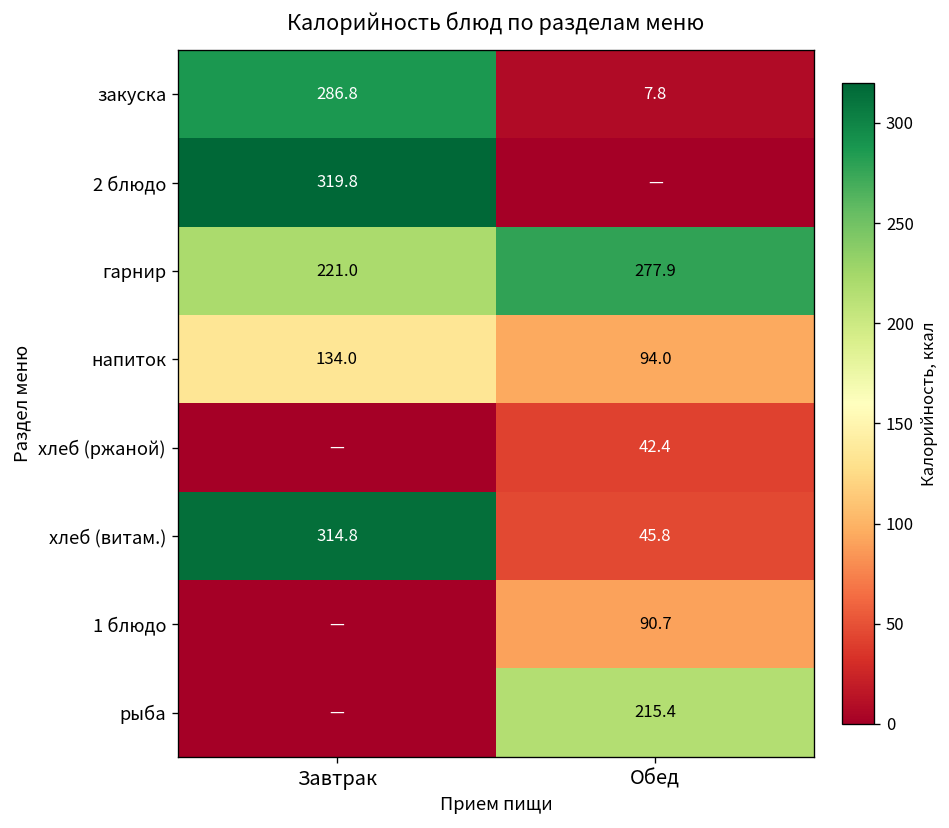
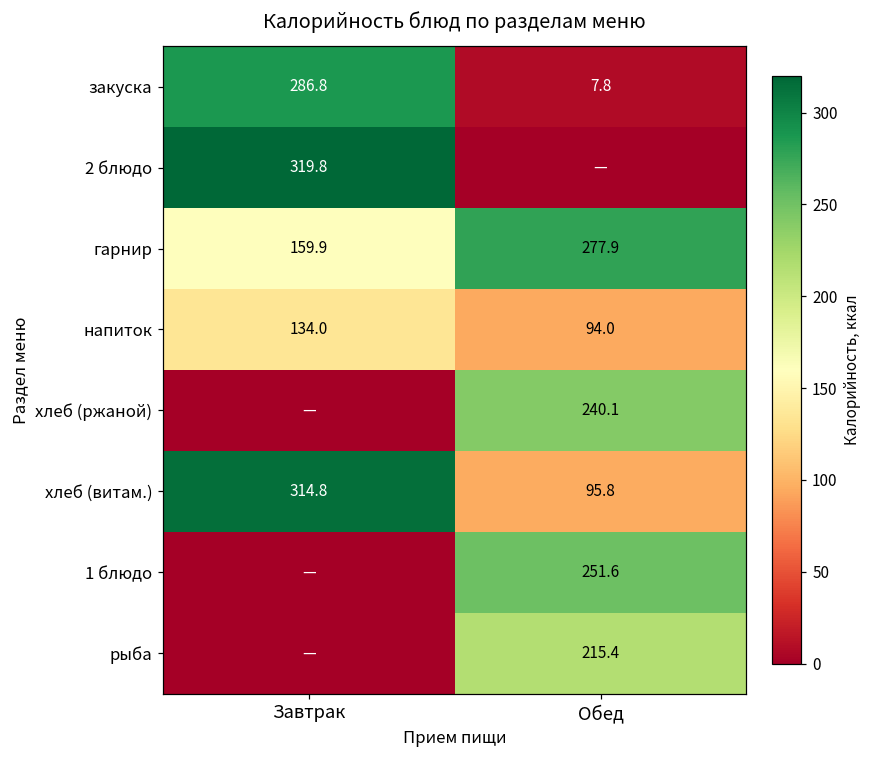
  {
    "закуска": {
      "Завтрак": 286.8,
      "Обед": 7.8
    },
    "2 блюдо": {
      "Завтрак": 319.8
    },
    "гарнир": {
-     "Завтрак": 221.0,
+     "Завтрак": 159.9,
      "Обед": 277.9
    },
    "напиток": {
      "Завтрак": 134.0,
      "Обед": 94.0
    },
    "хлеб (ржаной)": {
-     "Обед": 42.4
+     "Обед": 240.1
    },
    "хлеб (витам.)": {
      "Завтрак": 314.8,
-     "Обед": 45.8
+     "Обед": 95.8
    },
    "1 блюдо": {
-     "Обед": 90.7
+     "Обед": 251.6
    },
    "рыба": {
      "Обед": 215.4
    }
  }
